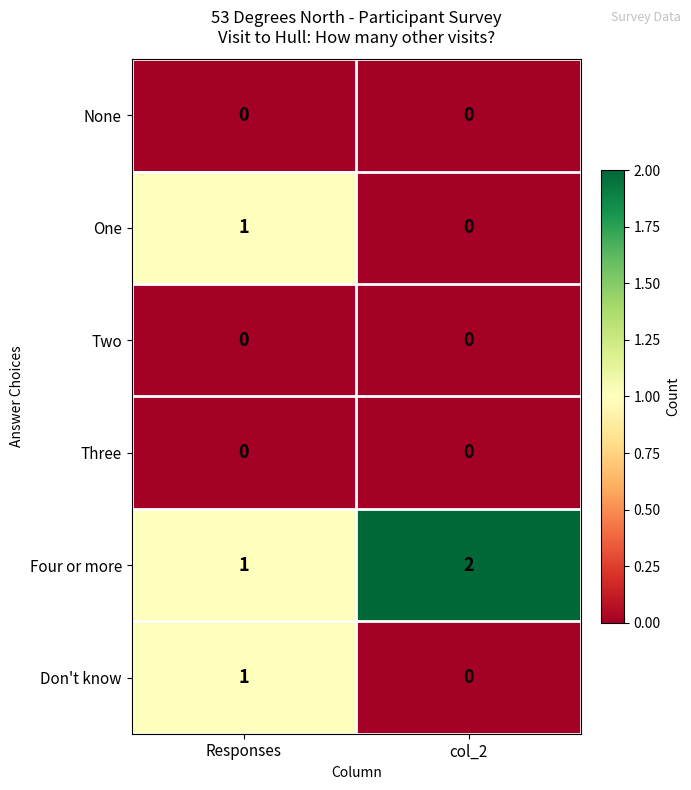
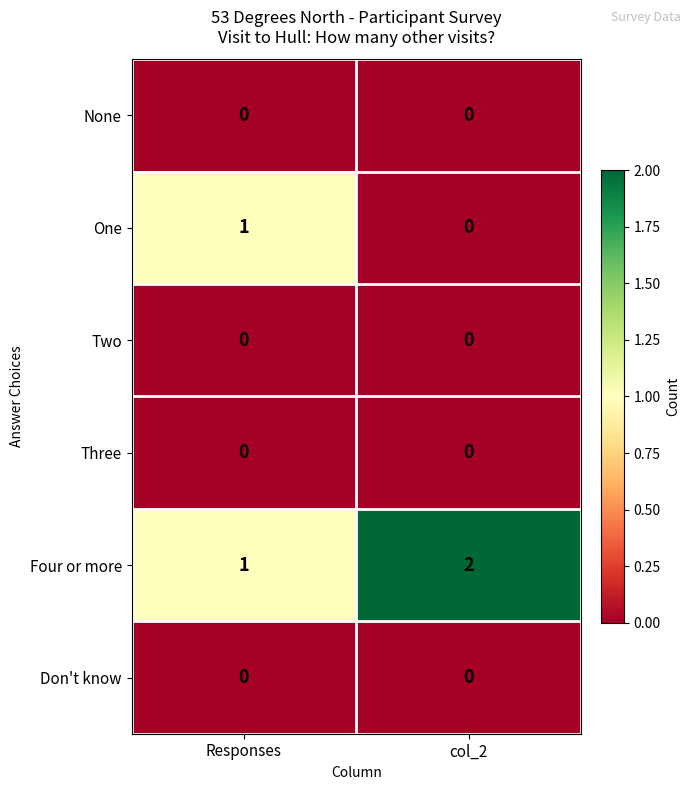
  {
    "None": {
      "Responses": 0,
      "col_2": 0
    },
    "One": {
      "Responses": 1,
      "col_2": 0
    },
    "Two": {
      "Responses": 0,
      "col_2": 0
    },
    "Three": {
      "Responses": 0,
      "col_2": 0
    },
    "Four or more": {
      "Responses": 1,
      "col_2": 2
    },
    "Don't know": {
-     "Responses": 1,
+     "Responses": 0,
      "col_2": 0
    }
  }
